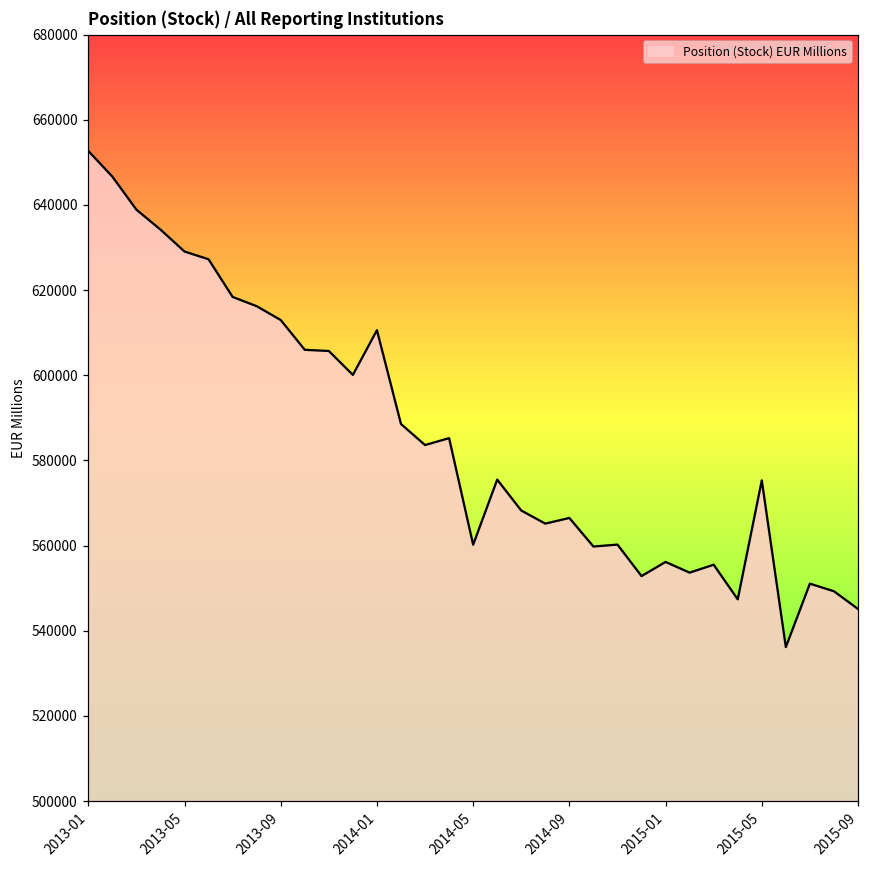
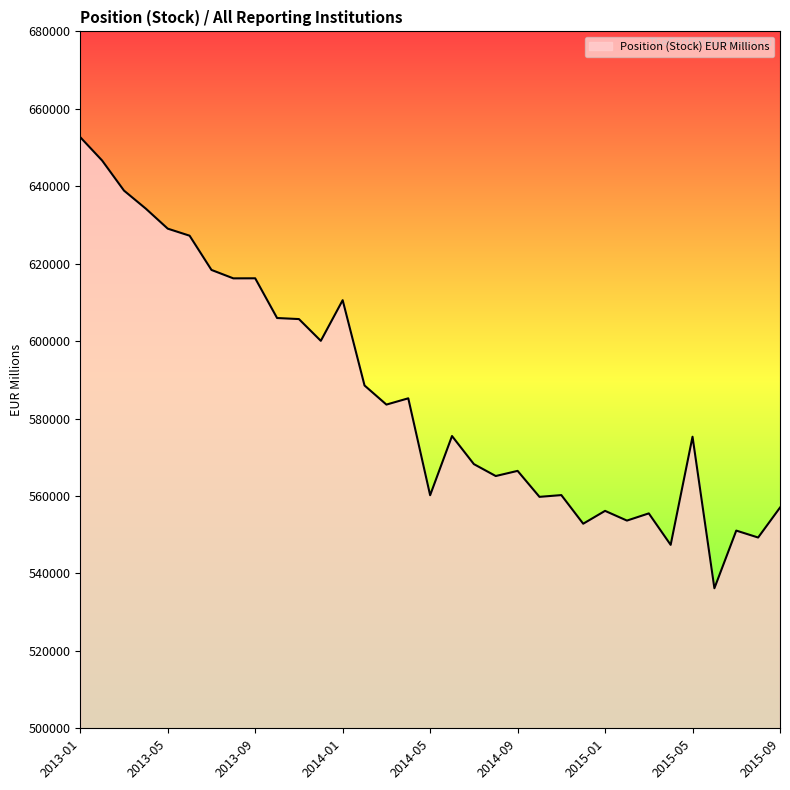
  {
    "2013-01": 653000,
    "2013-05": 629000,
-   "2013-09": 613000,
+   "2013-09": 616000,
    "2014-01": 611000,
    "2014-05": 560000,
    "2014-09": 566000,
    "2015-01": 556000,
    "2015-05": 575000,
-   "2015-09": 545000
+   "2015-09": 557000
  }
